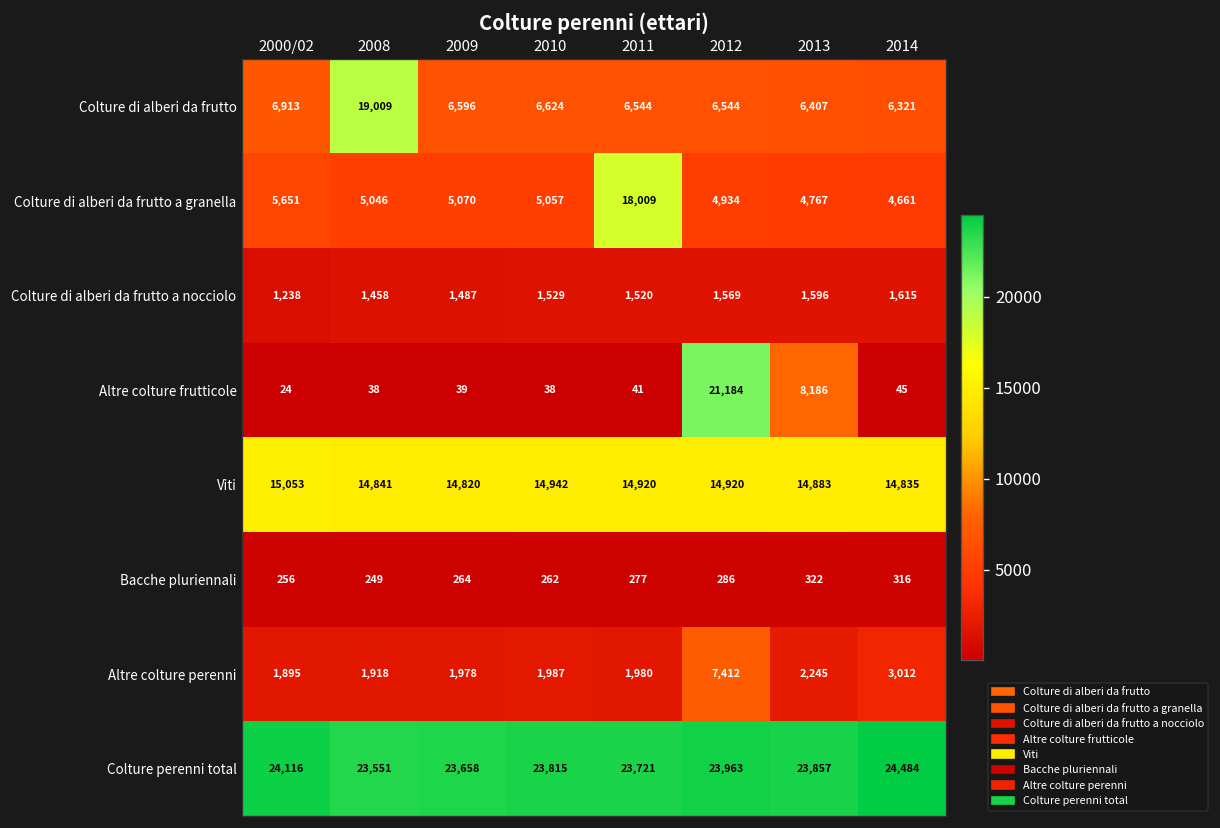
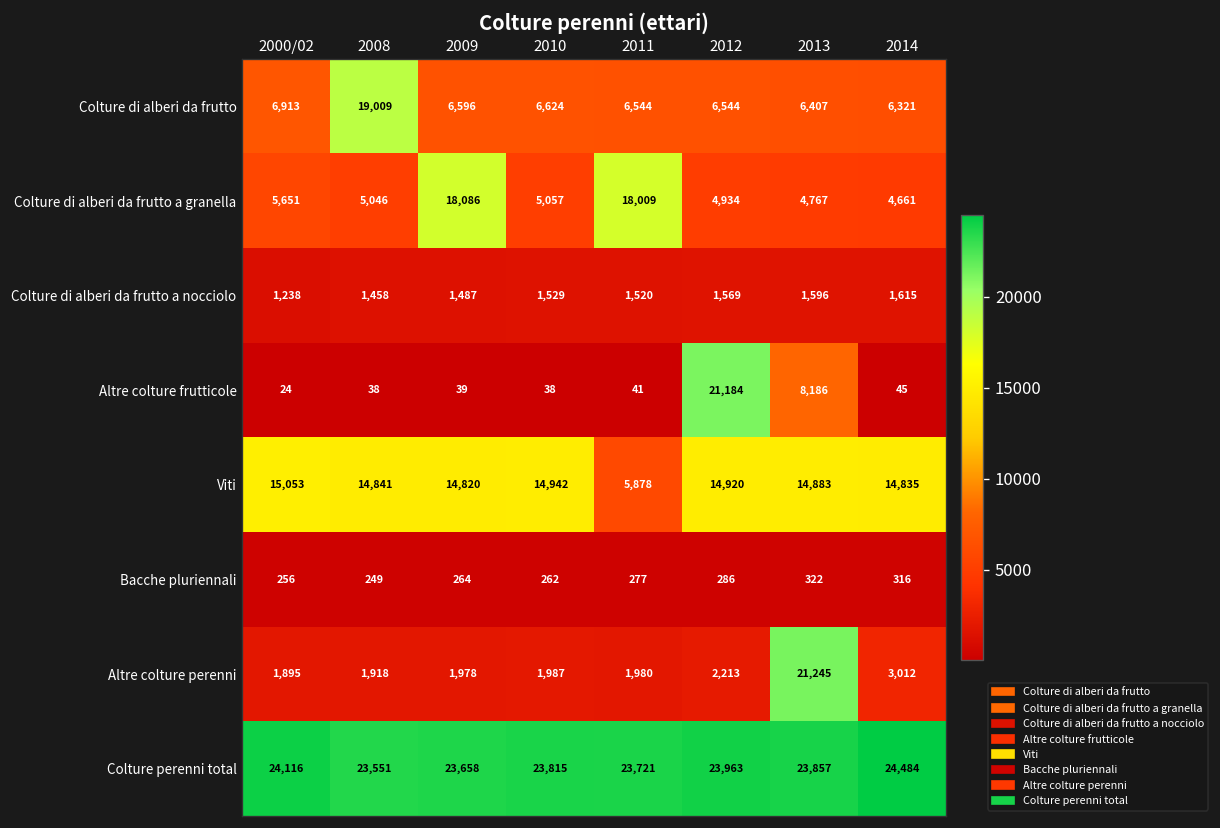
  {
    "Colture di alberi da frutto": {
      "2000/02": "6,913",
      "2008": "19,009",
      "2009": "6,596",
      "2010": "6,624",
      "2011": "6,544",
      "2012": "6,544",
      "2013": "6,407",
      "2014": "6,321"
    },
    "Colture di alberi da frutto a granella": {
      "2000/02": "5,651",
      "2008": "5,046",
-     "2009": "5,070",
+     "2009": "18,086",
      "2010": "5,057",
      "2011": "18,009",
      "2012": "4,934",
      "2013": "4,767",
      "2014": "4,661"
    },
    "Colture di alberi da frutto a nocciolo": {
      "2000/02": "1,238",
      "2008": "1,458",
      "2009": "1,487",
      "2010": "1,529",
      "2011": "1,520",
      "2012": "1,569",
      "2013": "1,596",
      "2014": "1,615"
    },
    "Altre colture frutticole": {
      "2000/02": "24",
      "2008": "38",
      "2009": "39",
      "2010": "38",
      "2011": "41",
      "2012": "21,184",
      "2013": "8,186",
      "2014": "45"
    },
    "Viti": {
      "2000/02": "15,053",
      "2008": "14,841",
      "2009": "14,820",
      "2010": "14,942",
-     "2011": "14,920",
+     "2011": "5,878",
      "2012": "14,920",
      "2013": "14,883",
      "2014": "14,835"
    },
    "Bacche pluriennali": {
      "2000/02": "256",
      "2008": "249",
      "2009": "264",
      "2010": "262",
      "2011": "277",
      "2012": "286",
      "2013": "322",
      "2014": "316"
    },
    "Altre colture perenni": {
      "2000/02": "1,895",
      "2008": "1,918",
      "2009": "1,978",
      "2010": "1,987",
      "2011": "1,980",
-     "2012": "7,412",
-     "2013": "2,245",
+     "2012": "2,213",
+     "2013": "21,245",
      "2014": "3,012"
    },
    "Colture perenni total": {
      "2000/02": "24,116",
      "2008": "23,551",
      "2009": "23,658",
      "2010": "23,815",
      "2011": "23,721",
      "2012": "23,963",
      "2013": "23,857",
      "2014": "24,484"
    }
  }
